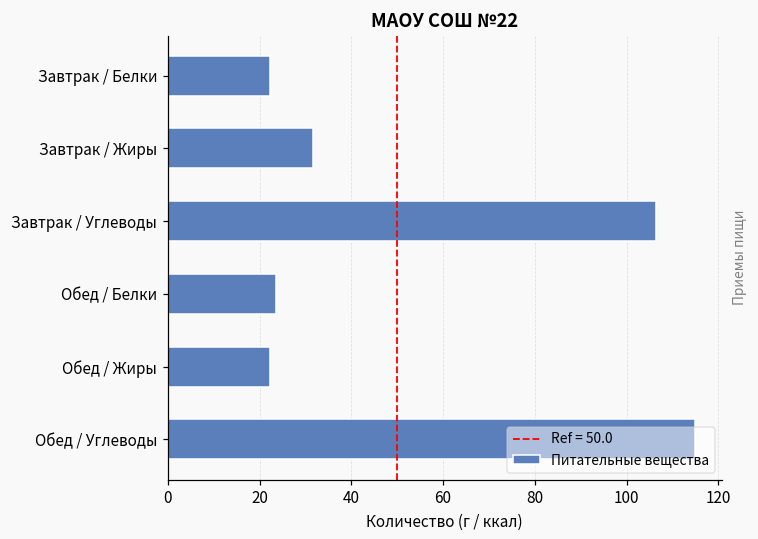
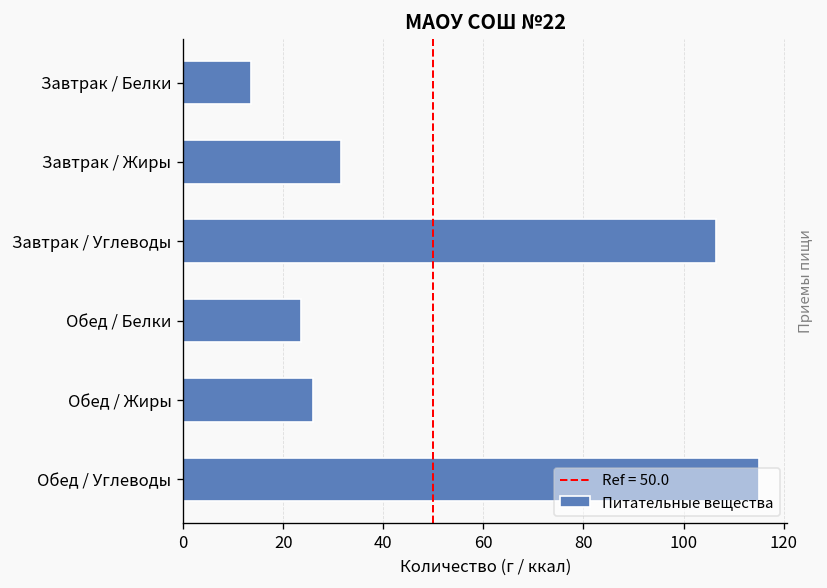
  {
-   "Завтрак / Белки": 22,
+   "Завтрак / Белки": 14,
    "Завтрак / Жиры": 32,
    "Завтрак / Углеводы": 106,
    "Обед / Белки": 24,
-   "Обед / Жиры": 22
+   "Обед / Жиры": 26
  }
